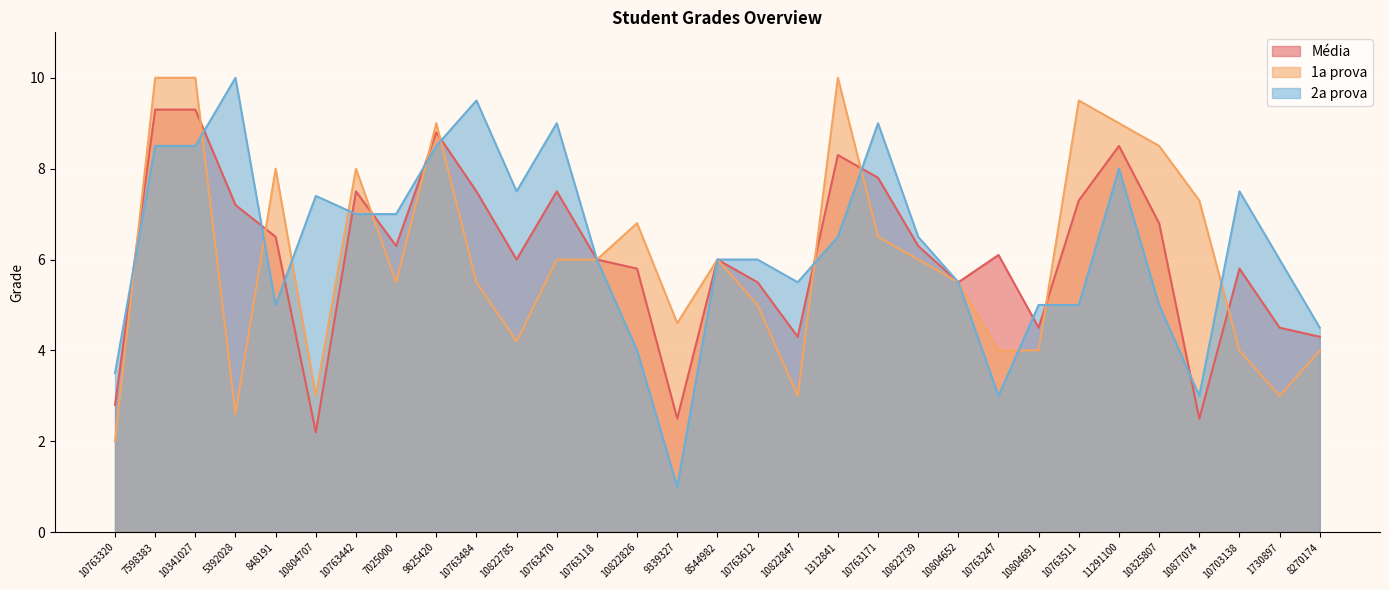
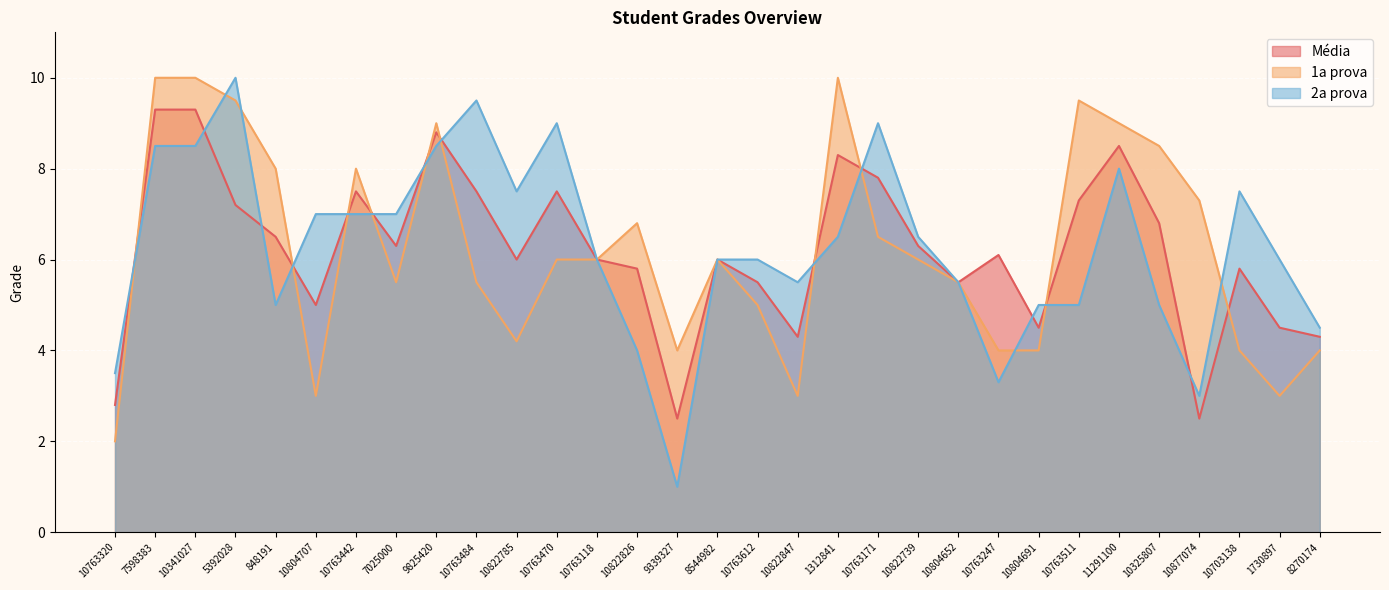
  {
    "Média": {
      "10763320": 2.8,
      "7598383": 9.3,
      "10341027": 9.3,
      "5392028": 7.2,
      "848191": 6.5,
-     "10804707": 2.2,
+     "10804707": 5.0,
      "10763442": 7.5,
      "7025000": 6.3,
      "9825420": 8.8,
      "10763484": 7.5,
      "10822785": 6.0,
      "10763470": 7.5,
      "10822826": 5.8,
      "9339327": 2.5,
      "10763612": 5.5,
      "10822847": 4.3,
      "1312841": 8.3,
      "10763171": 7.8,
      "10822739": 6.3,
      "10763247": 6.1,
      "10804691": 4.5,
      "10763511": 7.3,
      "11291100": 8.5,
      "10325807": 6.8,
      "10877074": 2.5,
      "10703138": 5.8,
      "1730897": 4.5,
      "8270174": 4.3
    },
    "1a prova": {
      "10763320": 2.0,
      "7598383": 10.0,
      "10341027": 10.0,
-     "5392028": 2.6,
+     "5392028": 9.5,
      "848191": 8.0,
      "10804707": 3.0,
      "10763442": 8.0,
      "7025000": 5.5,
      "9825420": 9.0,
      "10763484": 5.5,
      "10822785": 4.2,
      "10763470": 6.0,
      "10822826": 6.8,
-     "9339327": 4.6,
+     "9339327": 4.0,
      "10763612": 5.0,
      "10822847": 3.0,
      "1312841": 10.0,
      "10763171": 6.5,
      "10822739": 6.0,
      "10763247": 4.0,
      "10804691": 4.0,
      "10763511": 9.5,
      "11291100": 9.0,
      "10325807": 8.5,
      "10877074": 7.3,
      "10703138": 4.0,
      "1730897": 3.0,
      "8270174": 4.0
    },
    "2a prova": {
      "10763320": 3.5,
      "7598383": 8.5,
      "10341027": 8.5,
      "5392028": 10.0,
      "848191": 5.0,
-     "10804707": 7.4,
+     "10804707": 7.0,
      "10763442": 7.0,
      "7025000": 7.0,
      "9825420": 8.5,
      "10763484": 9.5,
      "10822785": 7.5,
      "10763470": 9.0,
      "10822826": 4.0,
      "9339327": 1.0,
      "10763612": 6.0,
      "10822847": 5.5,
      "1312841": 6.5,
      "10763171": 9.0,
      "10822739": 6.5,
-     "10763247": 3.0,
+     "10763247": 3.3,
      "10804691": 5.0,
      "10763511": 5.0,
      "11291100": 8.0,
      "10325807": 5.0,
      "10877074": 3.0,
      "10703138": 7.5,
      "1730897": 6.0,
      "8270174": 4.5
    }
  }
